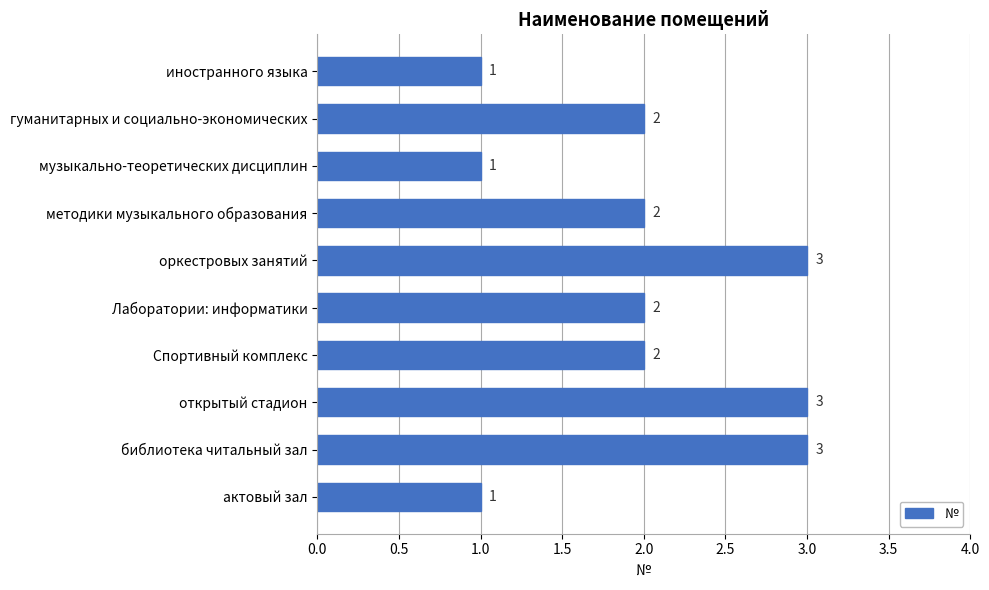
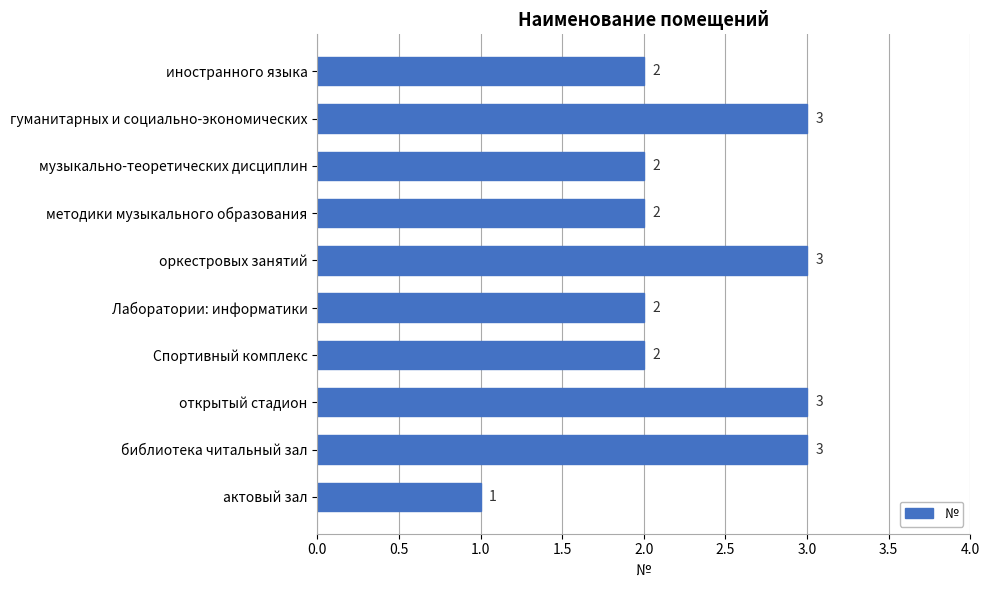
  {
-   "иностранного языка": 1,
-   "гуманитарных и социально-экономических": 2,
-   "музыкально-теоретических дисциплин": 1,
+   "иностранного языка": 2,
+   "гуманитарных и социально-экономических": 3,
+   "музыкально-теоретических дисциплин": 2,
    "методики музыкального образования": 2,
    "оркестровых занятий": 3,
    "Лаборатории: информатики": 2,
    "Спортивный комплекс": 2,
    "открытый стадион": 3,
    "библиотека читальный зал": 3,
    "актовый зал": 1
  }
